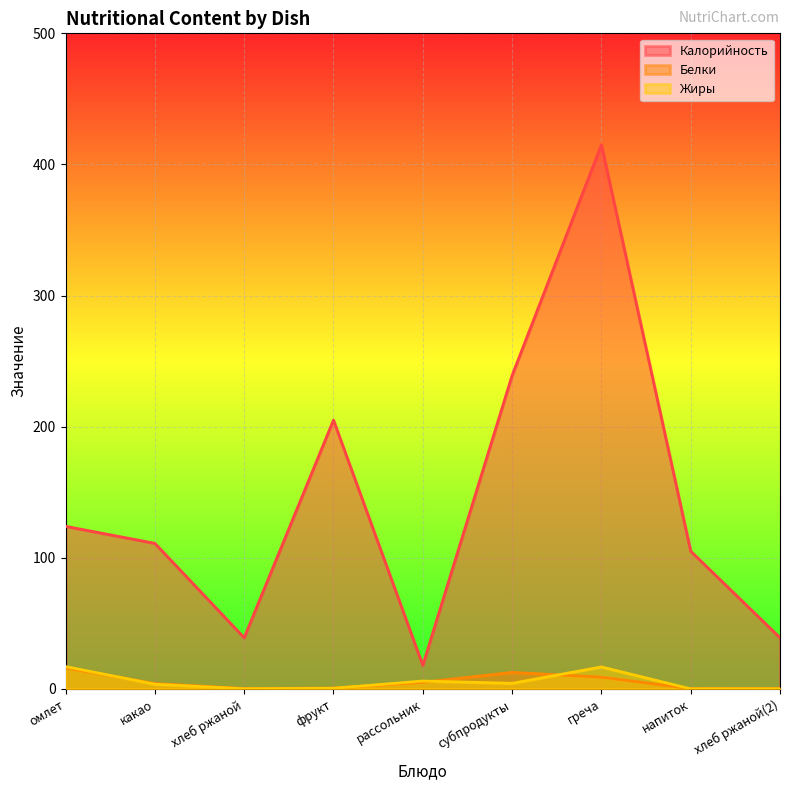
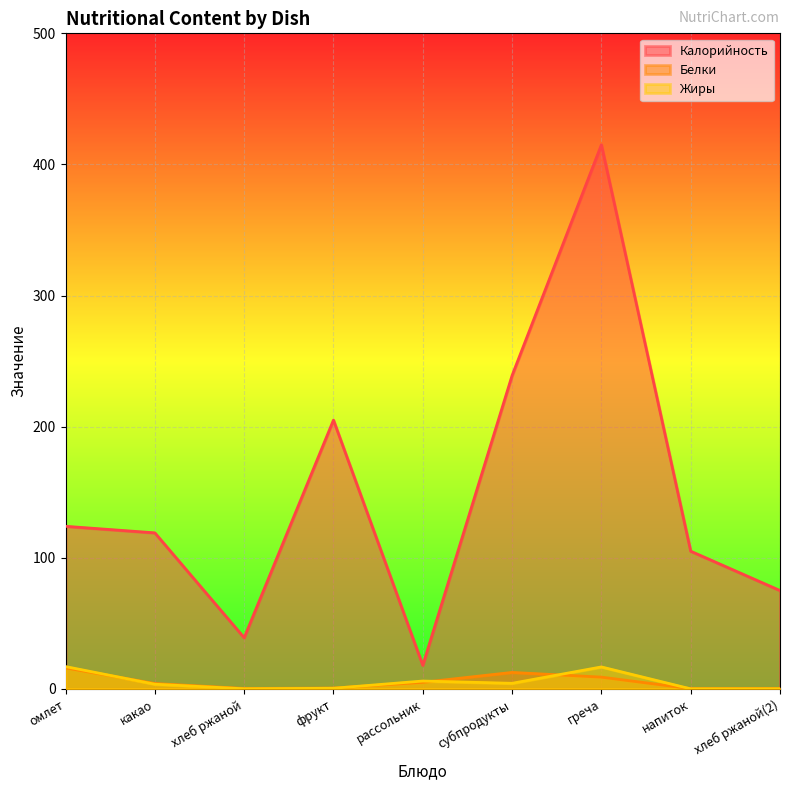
  {
    "Калорийность": {
      "омлет": 124,
-     "какао": 111,
+     "какао": 119,
      "хлеб ржаной": 39,
      "фрукт": 205,
      "рассольник": 18,
      "субпродукты": 239,
      "греча": 415,
      "напиток": 105,
-     "хлеб ржаной(2)": 39
+     "хлеб ржаной(2)": 75
    }
  }
